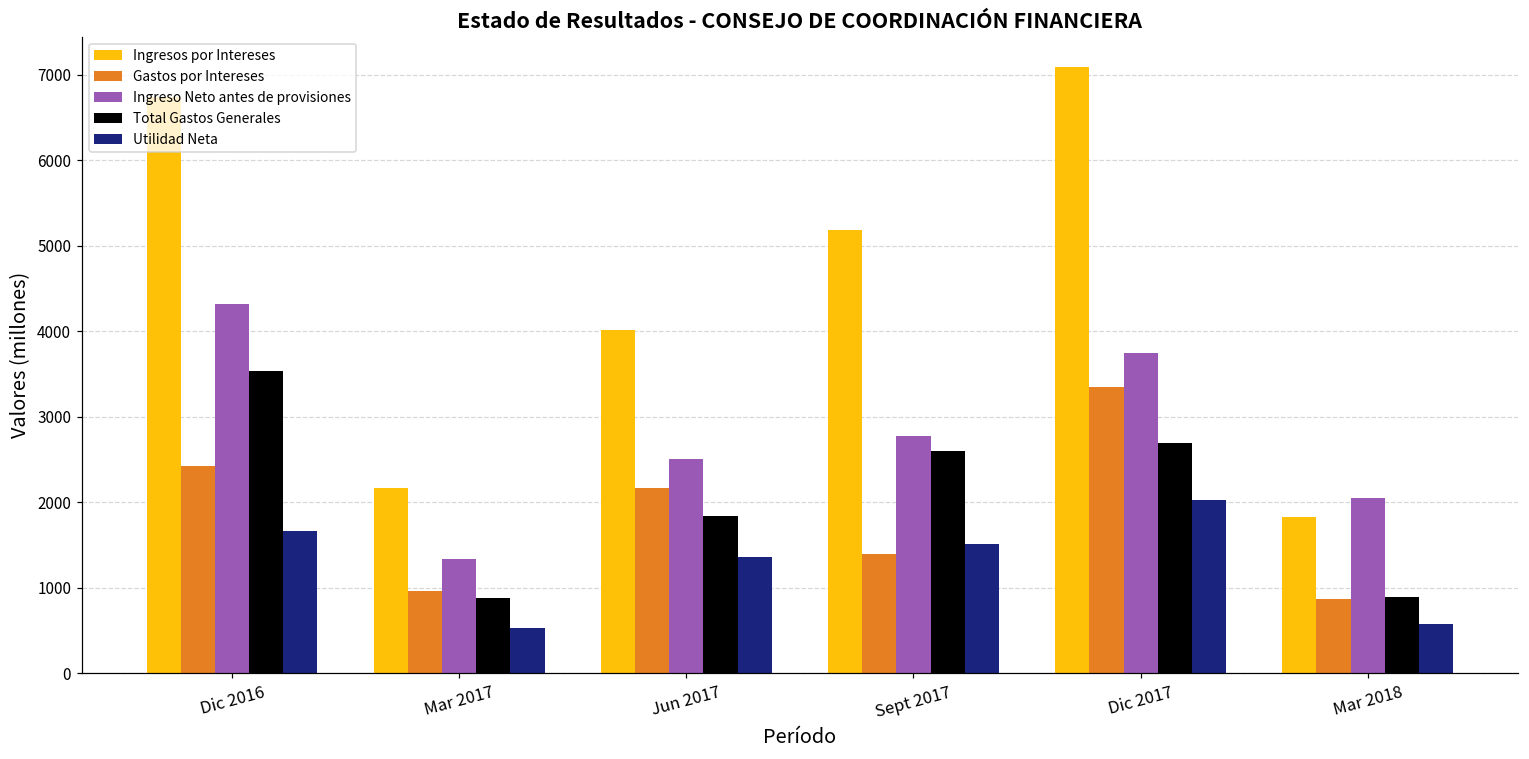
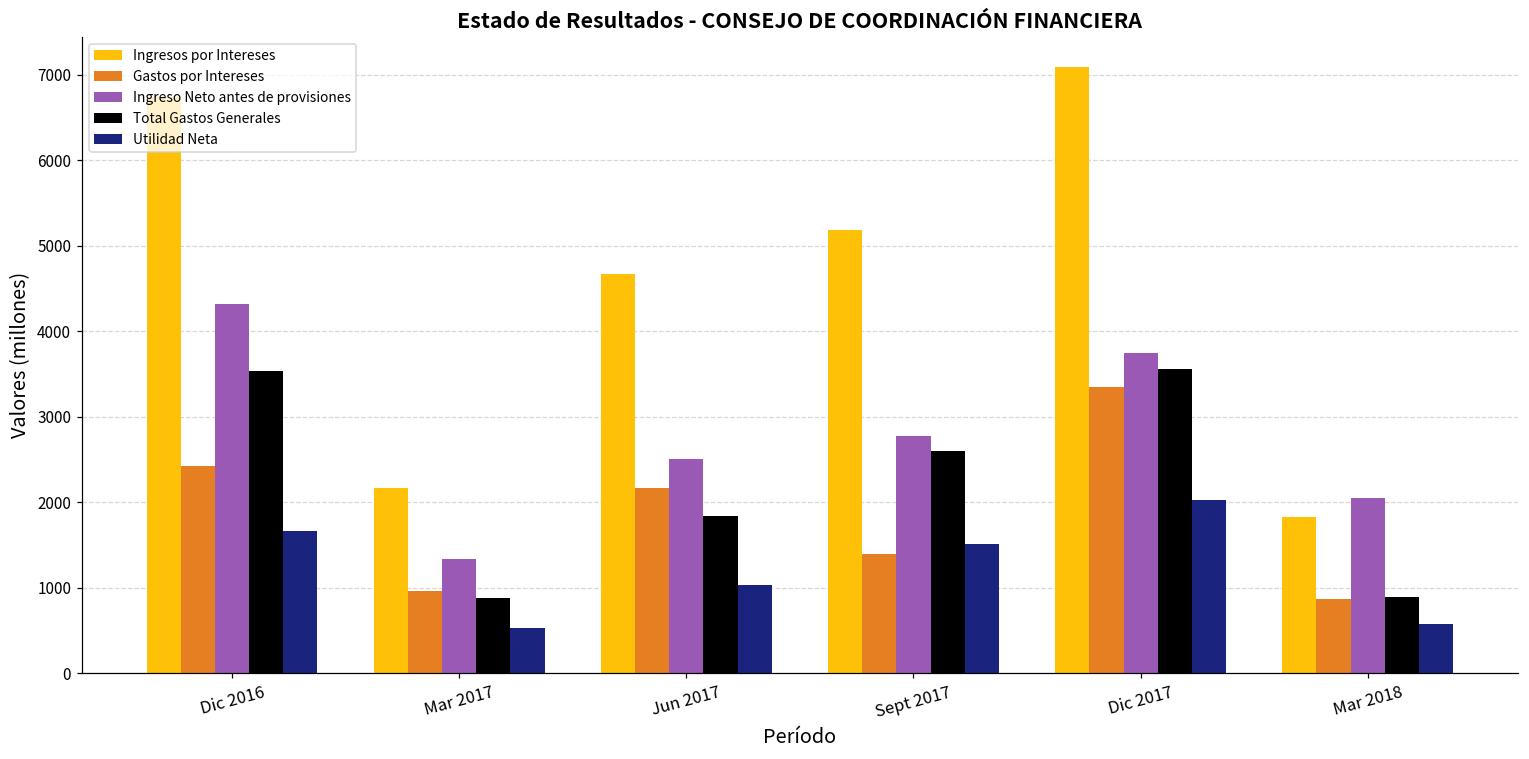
  {
    "Ingresos por Intereses": {
      "Mar 2017": 2200,
-     "Jun 2017": 4000,
+     "Jun 2017": 4700,
      "Sept 2017": 5200,
      "Dic 2017": 7100,
      "Mar 2018": 1800
    },
    "Gastos por Intereses": {
      "Dic 2016": 2400,
      "Mar 2017": 1000,
      "Jun 2017": 2200,
      "Sept 2017": 1400,
      "Dic 2017": 3300,
      "Mar 2018": 900
    },
    "Ingreso Neto antes de provisiones": {
      "Dic 2016": 4300,
      "Mar 2017": 1300,
      "Jun 2017": 2500,
      "Sept 2017": 2800,
      "Dic 2017": 3700,
      "Mar 2018": 2100
    },
    "Total Gastos Generales": {
      "Dic 2016": 3500,
      "Mar 2017": 900,
      "Jun 2017": 1800,
      "Sept 2017": 2600,
-     "Dic 2017": 2700,
+     "Dic 2017": 3600,
      "Mar 2018": 900
    },
    "Utilidad Neta": {
      "Dic 2016": 1700,
      "Mar 2017": 500,
-     "Jun 2017": 1400,
+     "Jun 2017": 1000,
      "Sept 2017": 1500,
      "Dic 2017": 2000,
      "Mar 2018": 600
    }
  }
